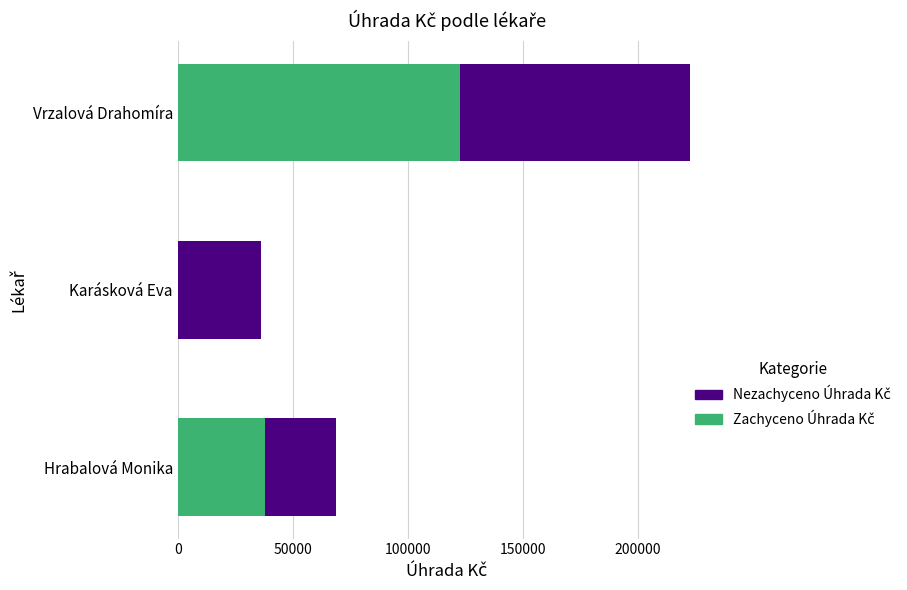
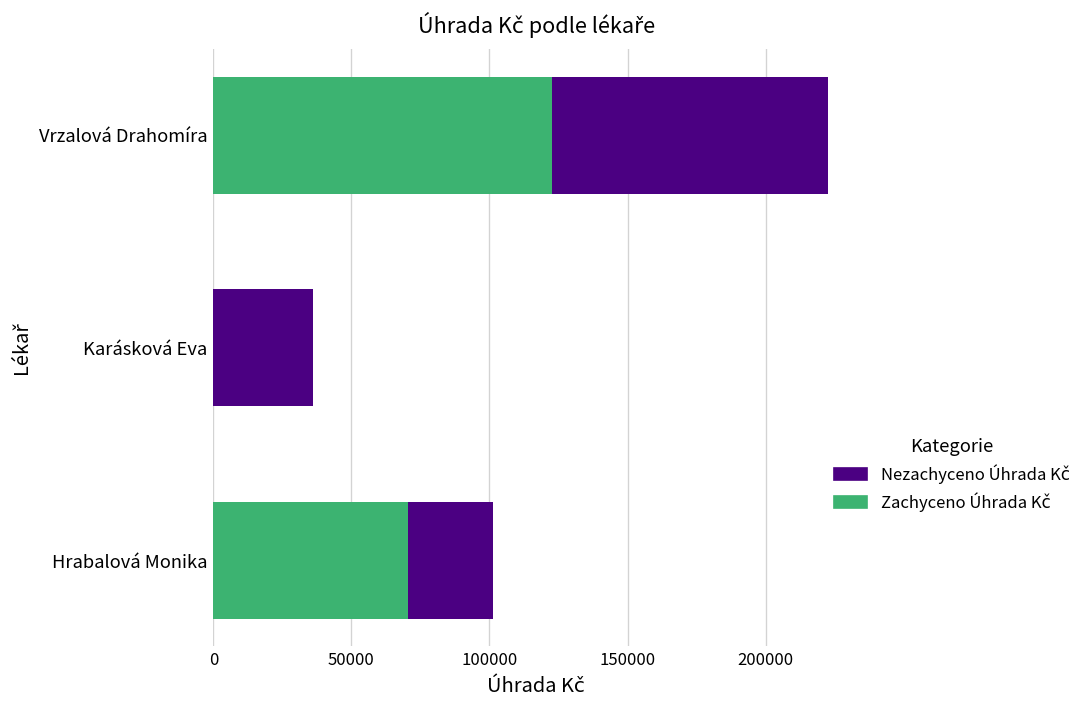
  {
    "Zachyceno Úhrada Kč": {
      "Vrzalová Drahomíra": 123000,
      "Karásková Eva": 0,
-     "Hrabalová Monika": 38000
+     "Hrabalová Monika": 70000
    },
    "Nezachyceno Úhrada Kč": {
      "Vrzalová Drahomíra": 100000,
      "Karásková Eva": 36000,
      "Hrabalová Monika": 31000
    }
  }
